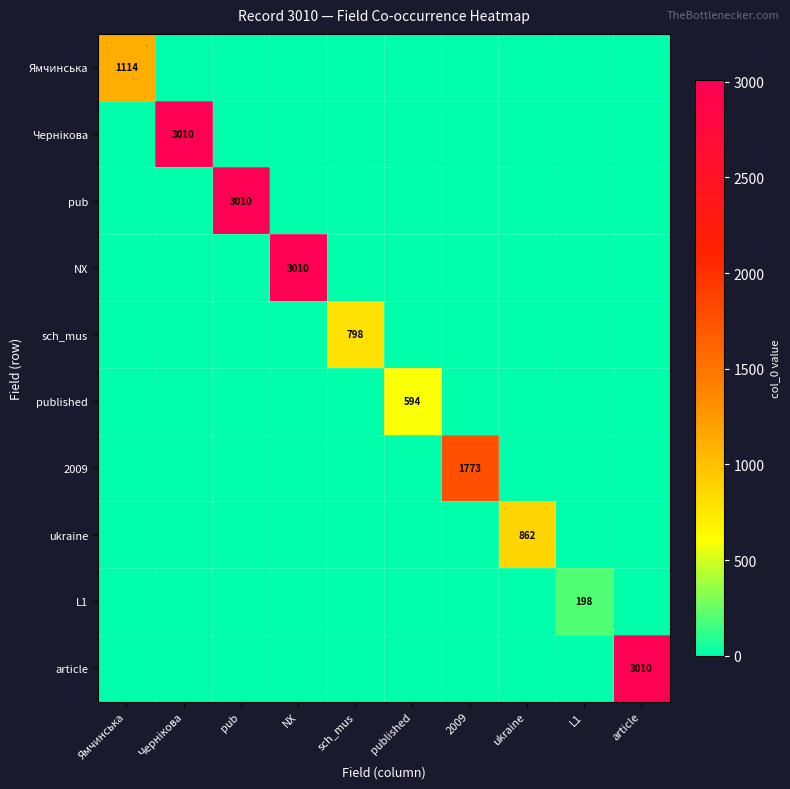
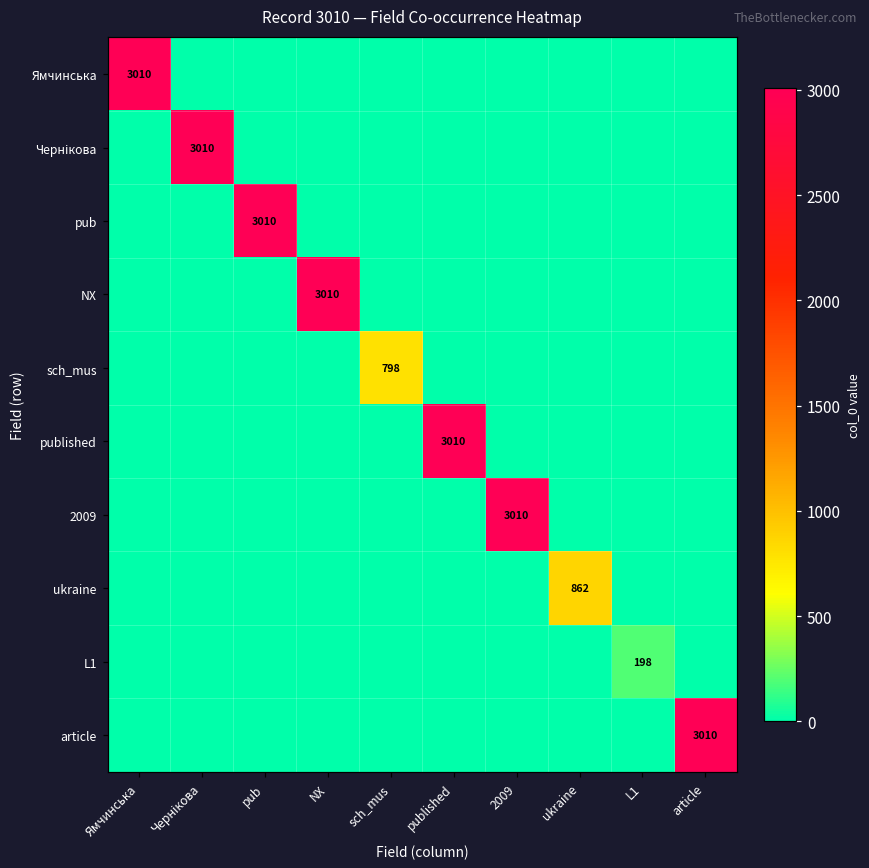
  {
    "Ямчинська": {
-     "Ямчинська": 1114
+     "Ямчинська": 3010
    },
    "Чернікова": {
      "Чернікова": 3010
    },
    "pub": {
      "pub": 3010
    },
    "NX": {
      "NX": 3010
    },
    "sch_mus": {
      "sch_mus": 798
    },
    "published": {
-     "published": 594
+     "published": 3010
    },
    "2009": {
-     "2009": 1773
+     "2009": 3010
    },
    "ukraine": {
      "ukraine": 862
    },
    "L1": {
      "L1": 198
    },
    "article": {
      "article": 3010
    }
  }
